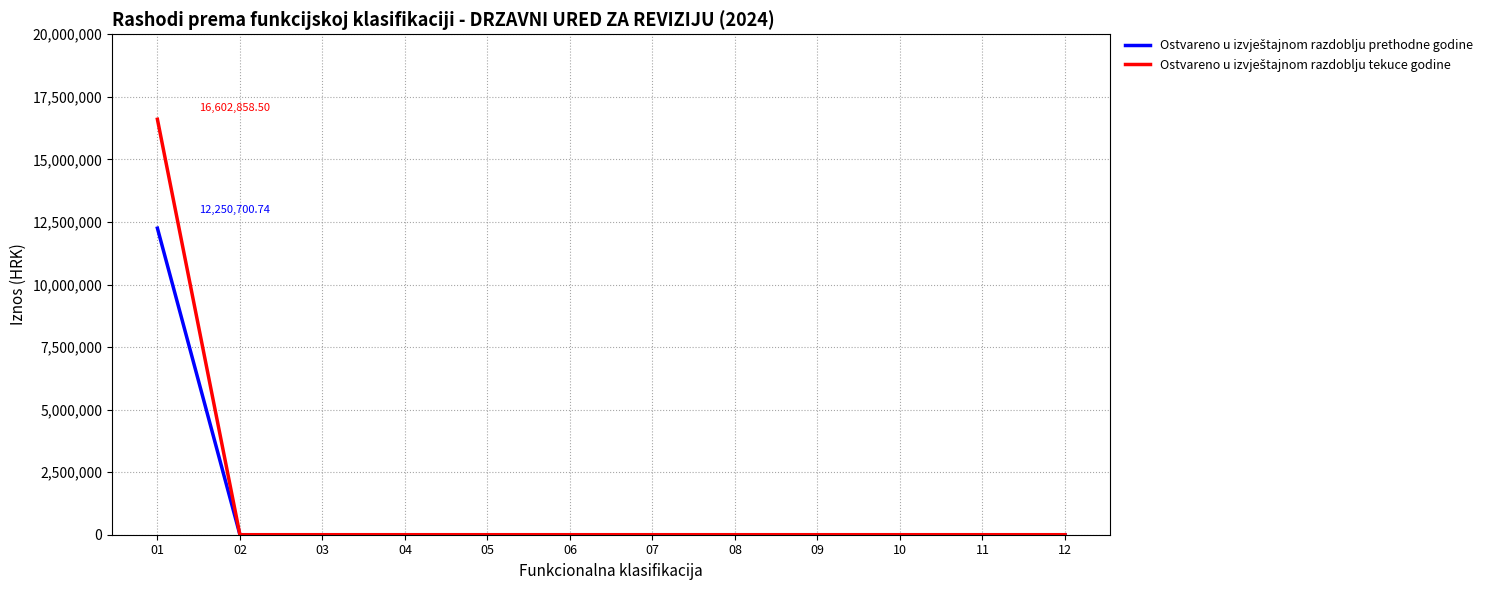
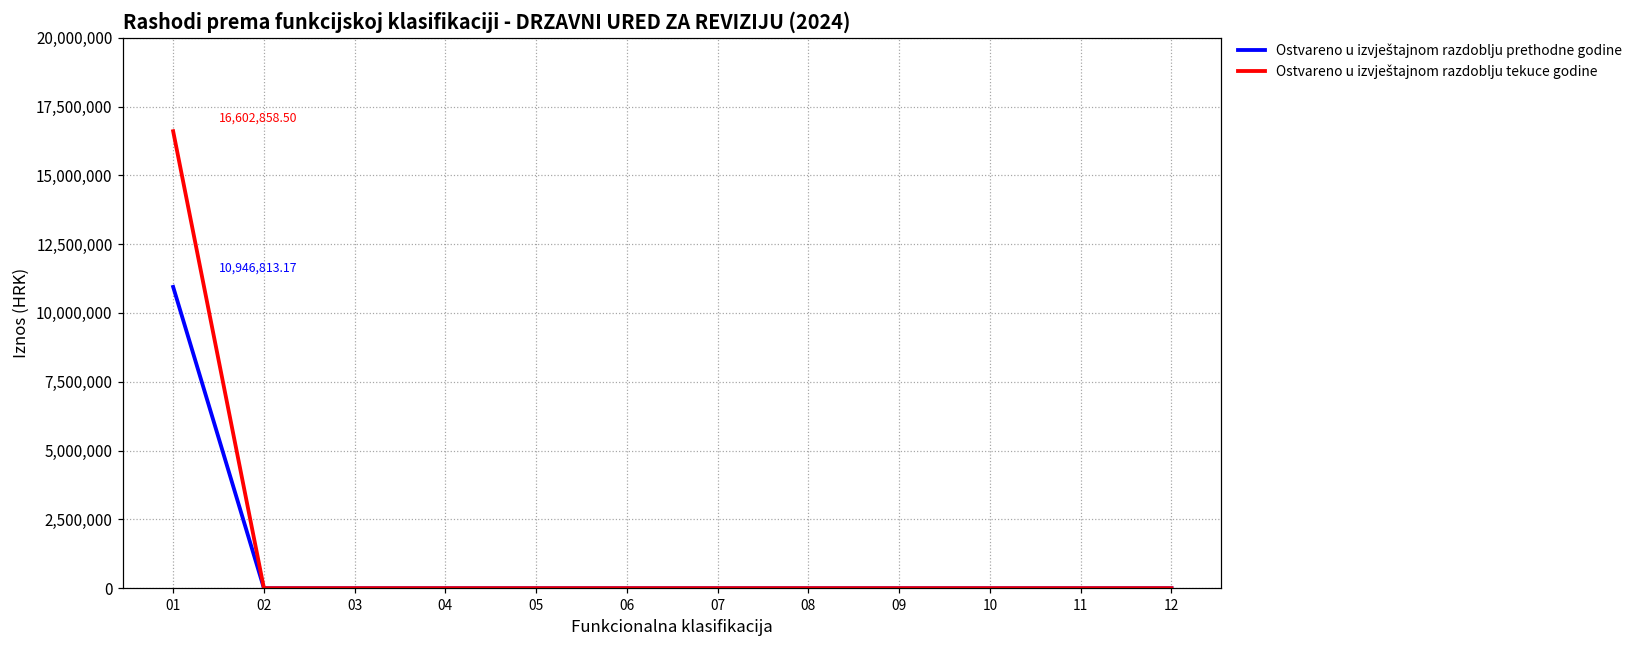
  {
    "Ostvareno u izvještajnom razdoblju prethodne godine": {
-     "01": "12,250,700.74"
+     "01": "10,946,813.17"
    },
    "Ostvareno u izvještajnom razdoblju tekuce godine": {
      "01": "16,600,000"
    }
  }
